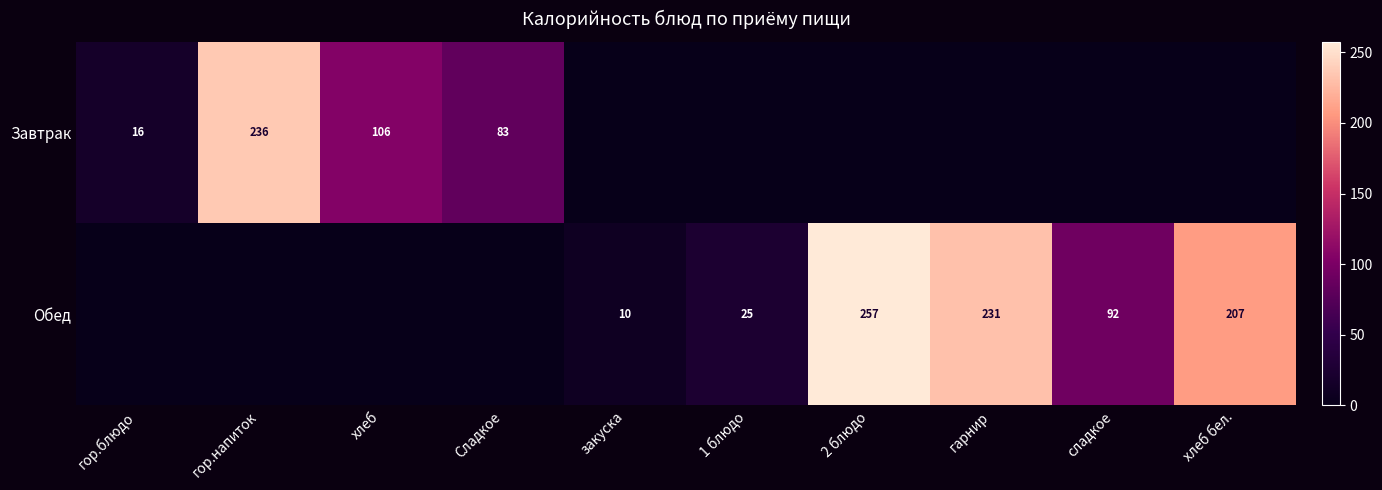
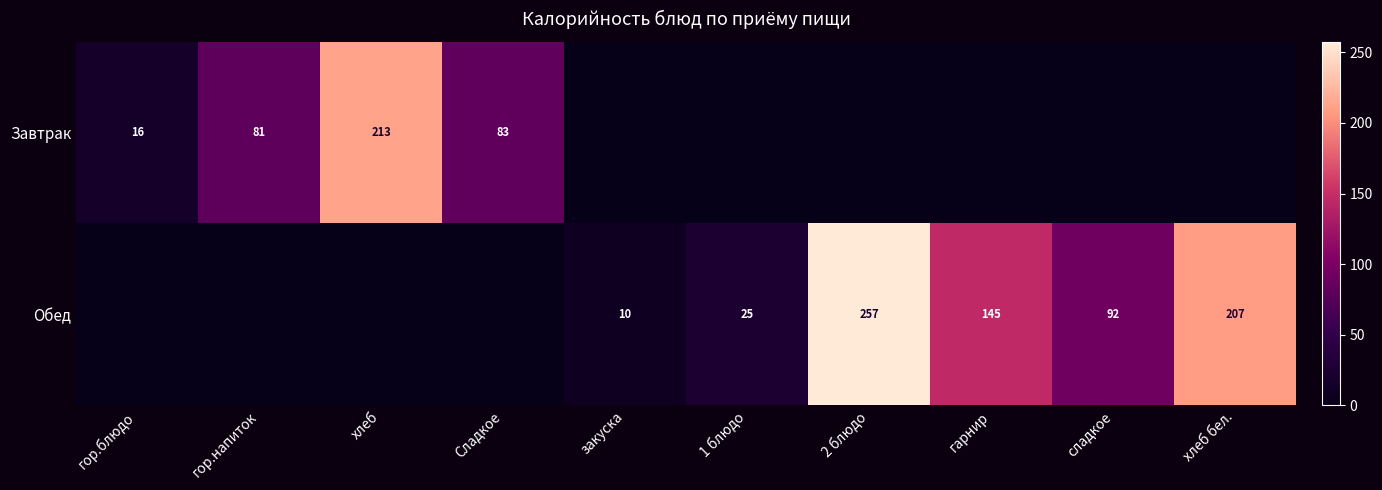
  {
    "Завтрак": {
      "гор.блюдо": 16,
-     "гор.напиток": 236,
-     "хлеб": 106,
+     "гор.напиток": 81,
+     "хлеб": 213,
      "Сладкое": 83
    },
    "Обед": {
      "закуска": 10,
      "1 блюдо": 25,
      "2 блюдо": 257,
-     "гарнир": 231,
+     "гарнир": 145,
      "сладкое": 92,
      "хлеб бел.": 207
    }
  }
